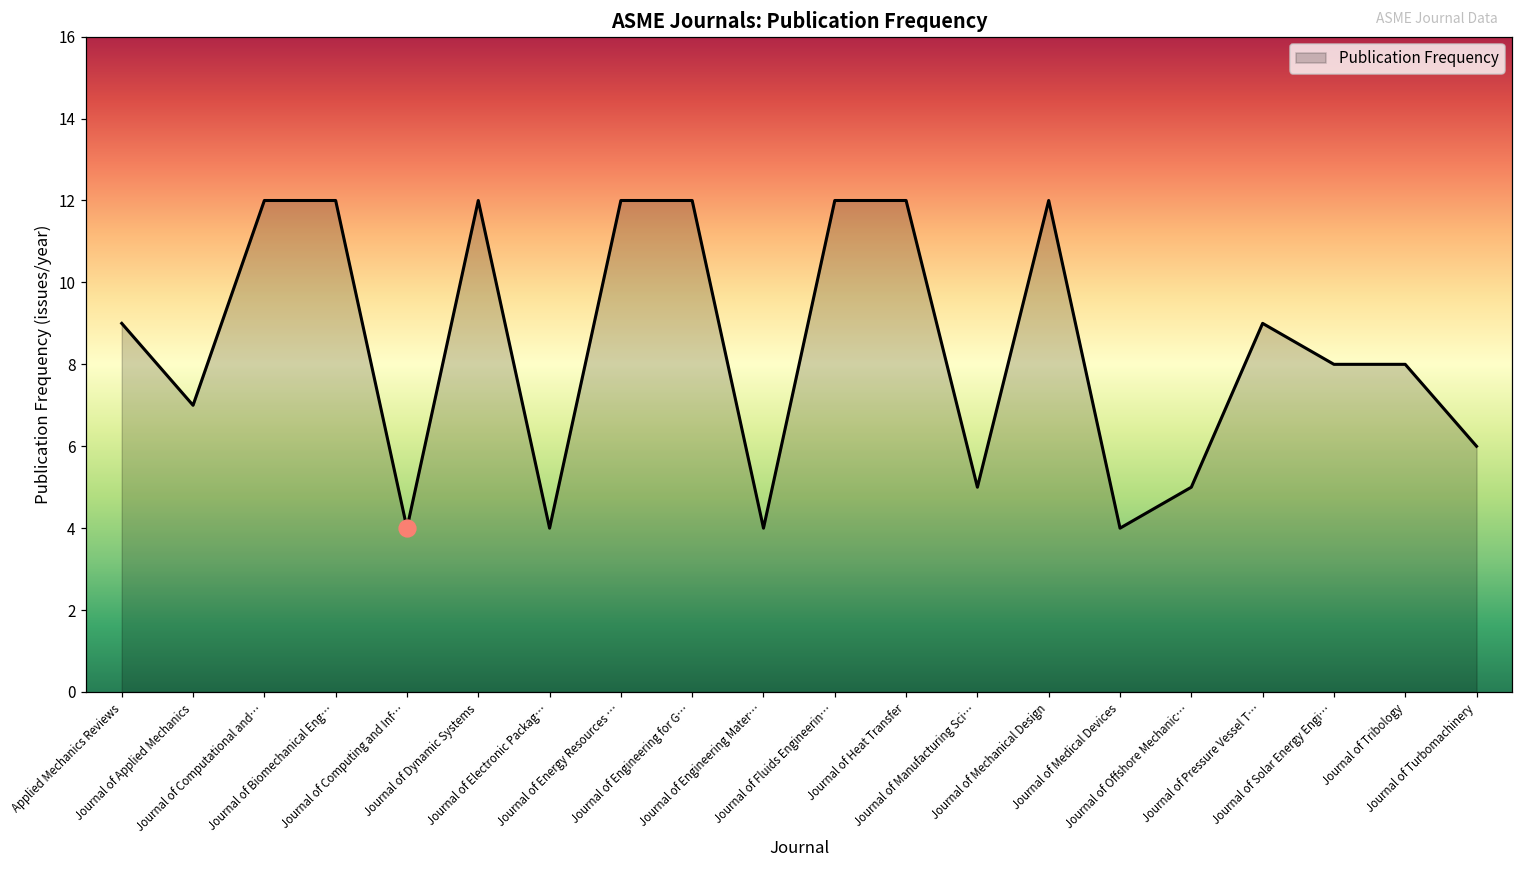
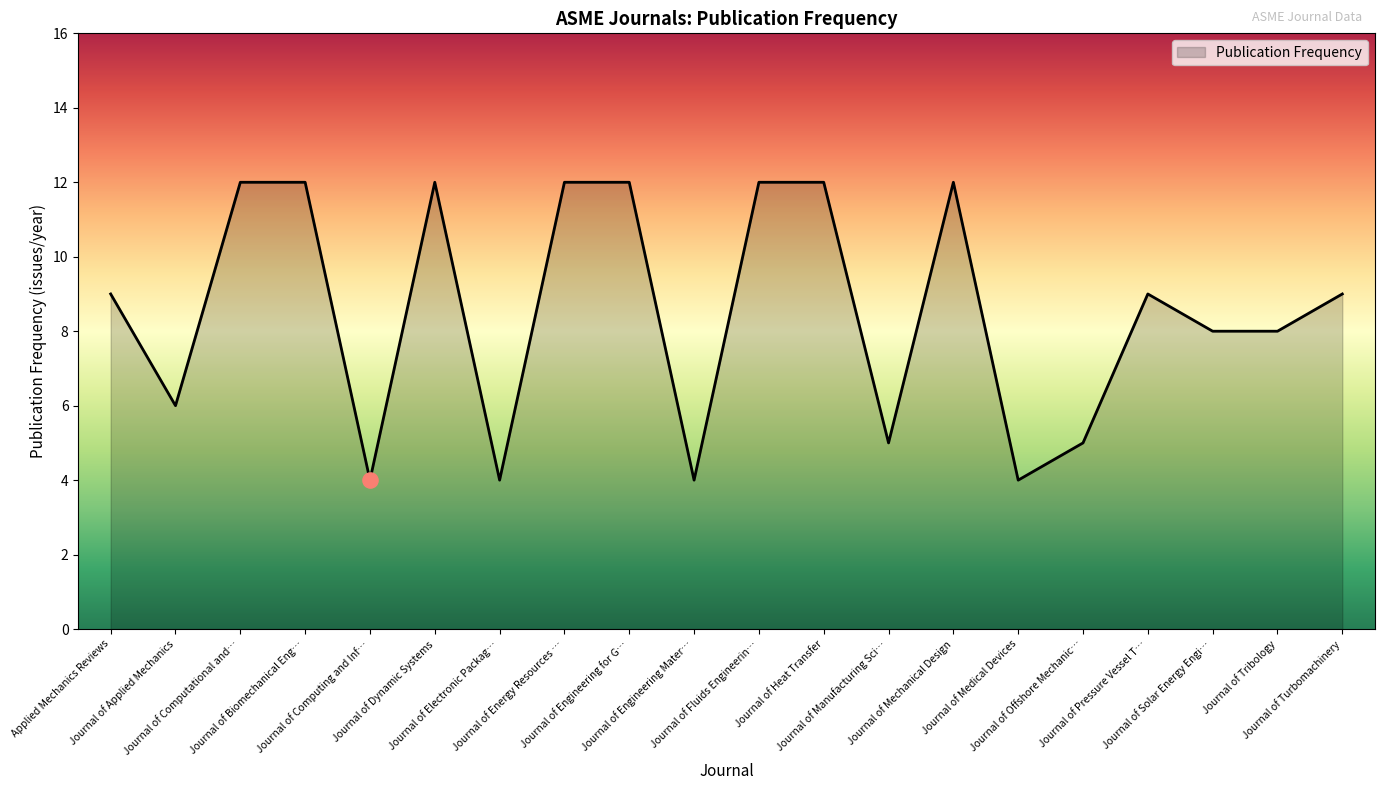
  {
    "Publication Frequency": {
      "Applied Mechanics Reviews": 9,
-     "Journal of Applied Mechanics": 7,
+     "Journal of Applied Mechanics": 6,
      "Journal of Computational and…": 12,
      "Journal of Biomechanical Eng…": 12,
      "Journal of Dynamic Systems": 12,
      "Journal of Electronic Packag…": 4,
      "Journal of Energy Resources …": 12,
      "Journal of Engineering for G…": 12,
      "Journal of Engineering Mater…": 4,
      "Journal of Fluids Engineerin…": 12,
      "Journal of Heat Transfer": 12,
      "Journal of Manufacturing Sci…": 5,
      "Journal of Mechanical Design": 12,
      "Journal of Medical Devices": 4,
      "Journal of Offshore Mechanic…": 5,
      "Journal of Pressure Vessel T…": 9,
      "Journal of Solar Energy Engi…": 8,
      "Journal of Tribology": 8,
-     "Journal of Turbomachinery": 6
+     "Journal of Turbomachinery": 9
    }
  }
